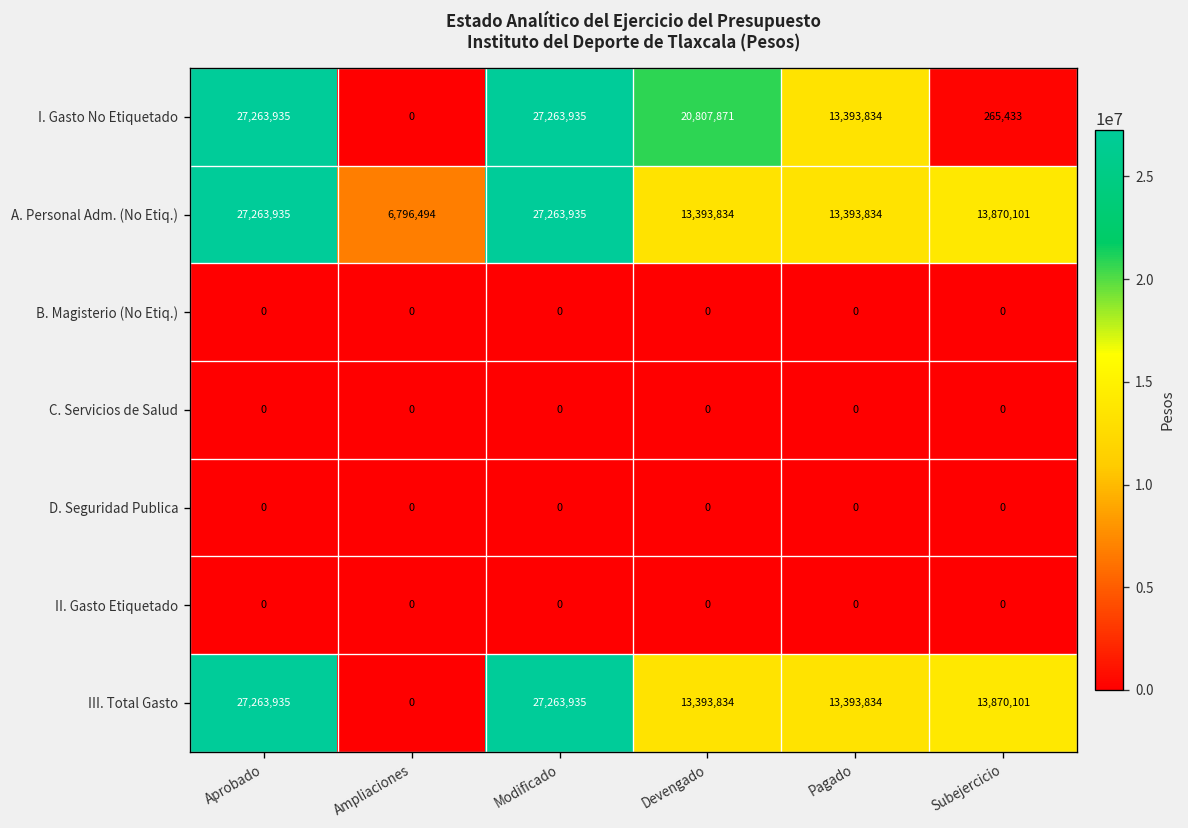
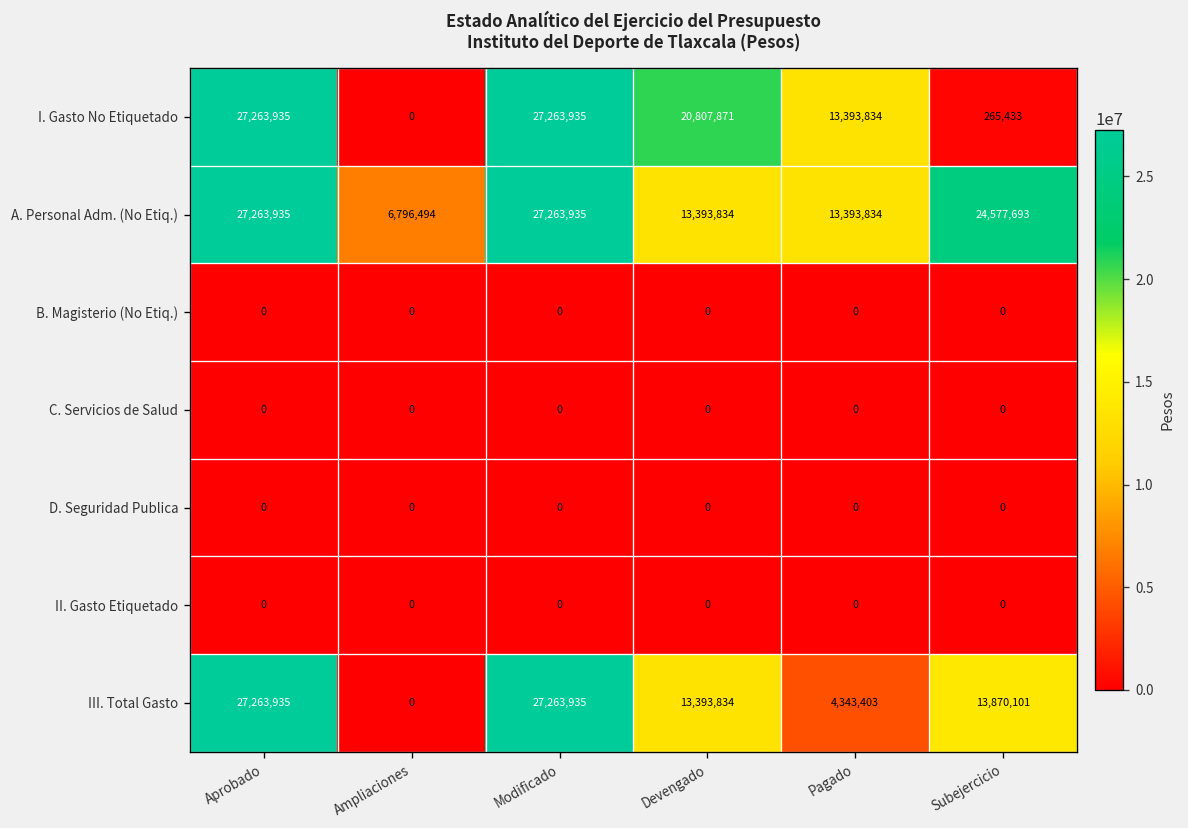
  {
    "I. Gasto No Etiquetado": {
      "Aprobado": "27,263,935",
      "Ampliaciones": "0",
      "Modificado": "27,263,935",
      "Devengado": "20,807,871",
      "Pagado": "13,393,834",
      "Subejercicio": "265,433"
    },
    "A. Personal Adm. (No Etiq.)": {
      "Aprobado": "27,263,935",
      "Ampliaciones": "6,796,494",
      "Modificado": "27,263,935",
      "Devengado": "13,393,834",
      "Pagado": "13,393,834",
-     "Subejercicio": "13,870,101"
+     "Subejercicio": "24,577,693"
    },
    "B. Magisterio (No Etiq.)": {
      "Aprobado": "0",
      "Ampliaciones": "0",
      "Modificado": "0",
      "Devengado": "0",
      "Pagado": "0",
      "Subejercicio": "0"
    },
    "C. Servicios de Salud": {
      "Aprobado": "0",
      "Ampliaciones": "0",
      "Modificado": "0",
      "Devengado": "0",
      "Pagado": "0",
      "Subejercicio": "0"
    },
    "D. Seguridad Publica": {
      "Aprobado": "0",
      "Ampliaciones": "0",
      "Modificado": "0",
      "Devengado": "0",
      "Pagado": "0",
      "Subejercicio": "0"
    },
    "II. Gasto Etiquetado": {
      "Aprobado": "0",
      "Ampliaciones": "0",
      "Modificado": "0",
      "Devengado": "0",
      "Pagado": "0",
      "Subejercicio": "0"
    },
    "III. Total Gasto": {
      "Aprobado": "27,263,935",
      "Ampliaciones": "0",
      "Modificado": "27,263,935",
      "Devengado": "13,393,834",
-     "Pagado": "13,393,834",
+     "Pagado": "4,343,403",
      "Subejercicio": "13,870,101"
    }
  }
